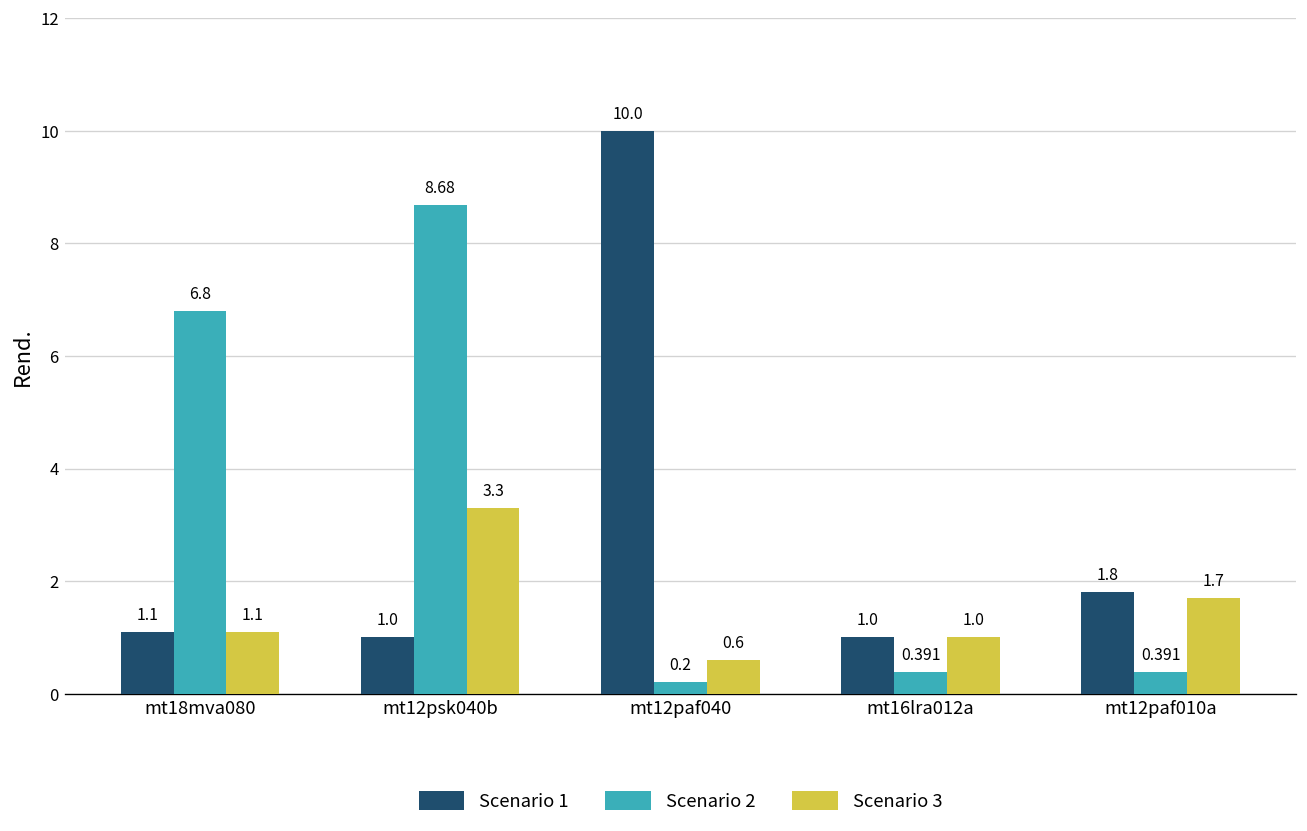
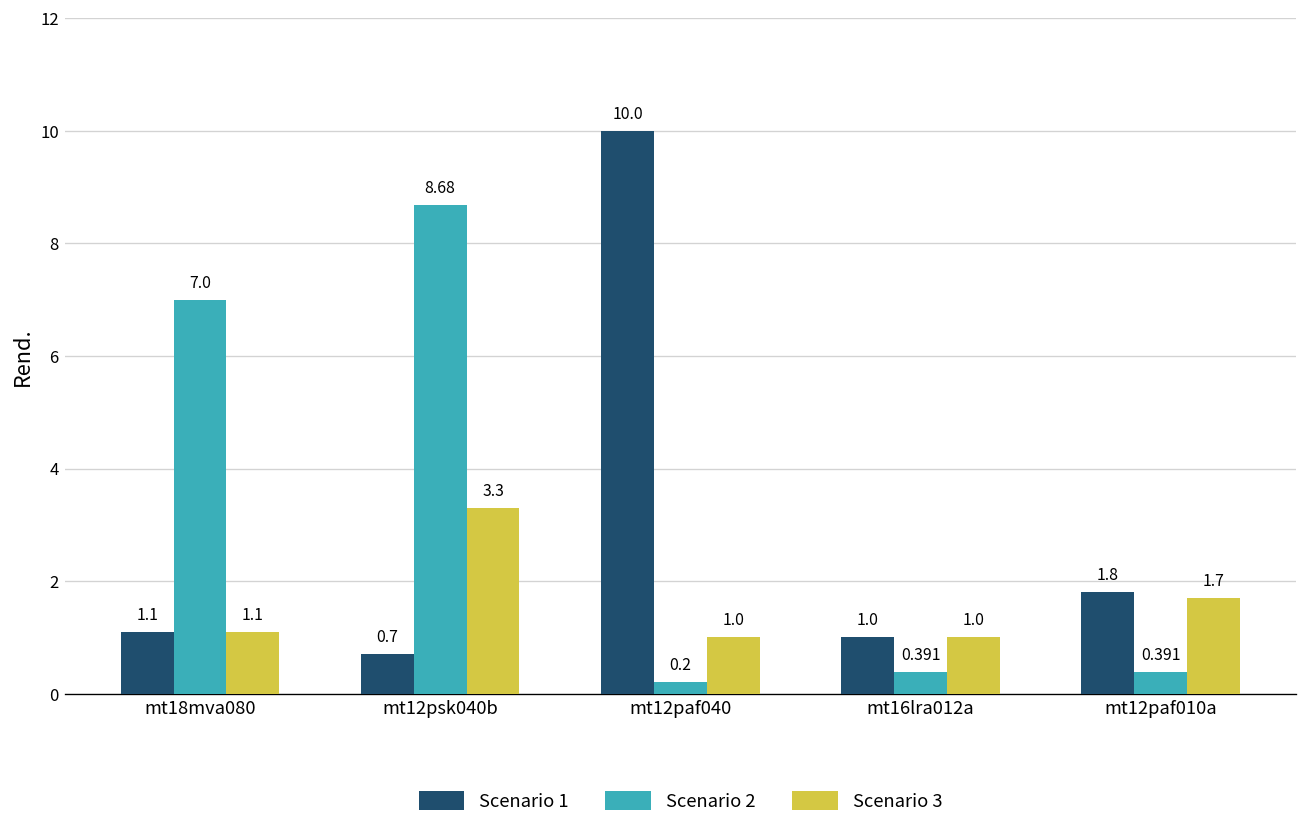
  {
    "Scenario 1": {
      "mt18mva080": 1.1,
-     "mt12psk040b": 1.0,
+     "mt12psk040b": 0.7,
      "mt12paf040": 10.0,
      "mt16lra012a": 1.0,
      "mt12paf010a": 1.8
    },
    "Scenario 2": {
-     "mt18mva080": 6.8,
+     "mt18mva080": 7.0,
      "mt12psk040b": 8.68,
      "mt12paf040": 0.2,
      "mt16lra012a": 0.391,
      "mt12paf010a": 0.391
    },
    "Scenario 3": {
      "mt18mva080": 1.1,
      "mt12psk040b": 3.3,
-     "mt12paf040": 0.6,
+     "mt12paf040": 1.0,
      "mt16lra012a": 1.0,
      "mt12paf010a": 1.7
    }
  }
